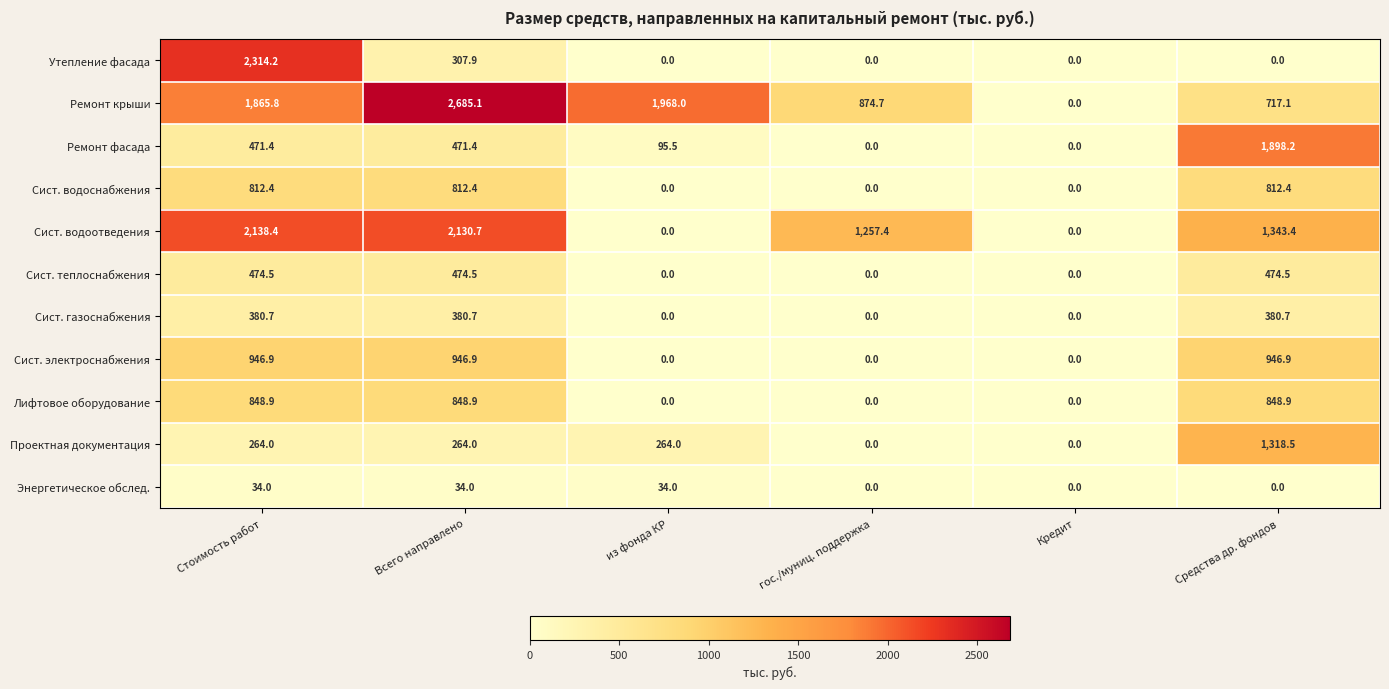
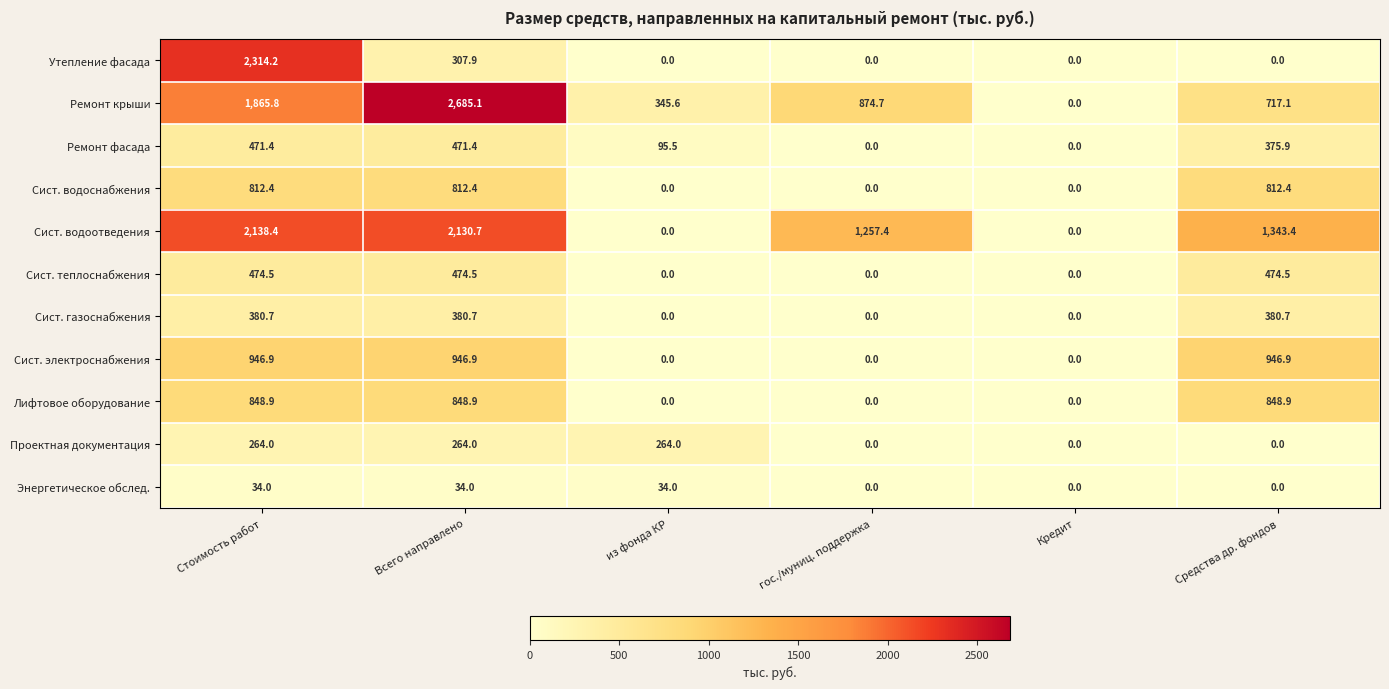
  {
    "Утепление фасада": {
      "Стоимость работ": "2,314.2",
      "Всего направлено": "307.9",
      "из фонда КР": "0.0",
      "гос./муниц. поддержка": "0.0",
      "Кредит": "0.0",
      "Средства др. фондов": "0.0"
    },
    "Ремонт крыши": {
      "Стоимость работ": "1,865.8",
      "Всего направлено": "2,685.1",
-     "из фонда КР": "1,968.0",
+     "из фонда КР": "345.6",
      "гос./муниц. поддержка": "874.7",
      "Кредит": "0.0",
      "Средства др. фондов": "717.1"
    },
    "Ремонт фасада": {
      "Стоимость работ": "471.4",
      "Всего направлено": "471.4",
      "из фонда КР": "95.5",
      "гос./муниц. поддержка": "0.0",
      "Кредит": "0.0",
-     "Средства др. фондов": "1,898.2"
+     "Средства др. фондов": "375.9"
    },
    "Сист. водоснабжения": {
      "Стоимость работ": "812.4",
      "Всего направлено": "812.4",
      "из фонда КР": "0.0",
      "гос./муниц. поддержка": "0.0",
      "Кредит": "0.0",
      "Средства др. фондов": "812.4"
    },
    "Сист. водоотведения": {
      "Стоимость работ": "2,138.4",
      "Всего направлено": "2,130.7",
      "из фонда КР": "0.0",
      "гос./муниц. поддержка": "1,257.4",
      "Кредит": "0.0",
      "Средства др. фондов": "1,343.4"
    },
    "Сист. теплоснабжения": {
      "Стоимость работ": "474.5",
      "Всего направлено": "474.5",
      "из фонда КР": "0.0",
      "гос./муниц. поддержка": "0.0",
      "Кредит": "0.0",
      "Средства др. фондов": "474.5"
    },
    "Сист. газоснабжения": {
      "Стоимость работ": "380.7",
      "Всего направлено": "380.7",
      "из фонда КР": "0.0",
      "гос./муниц. поддержка": "0.0",
      "Кредит": "0.0",
      "Средства др. фондов": "380.7"
    },
    "Сист. электроснабжения": {
      "Стоимость работ": "946.9",
      "Всего направлено": "946.9",
      "из фонда КР": "0.0",
      "гос./муниц. поддержка": "0.0",
      "Кредит": "0.0",
      "Средства др. фондов": "946.9"
    },
    "Лифтовое оборудование": {
      "Стоимость работ": "848.9",
      "Всего направлено": "848.9",
      "из фонда КР": "0.0",
      "гос./муниц. поддержка": "0.0",
      "Кредит": "0.0",
      "Средства др. фондов": "848.9"
    },
    "Проектная документация": {
      "Стоимость работ": "264.0",
      "Всего направлено": "264.0",
      "из фонда КР": "264.0",
      "гос./муниц. поддержка": "0.0",
      "Кредит": "0.0",
-     "Средства др. фондов": "1,318.5"
+     "Средства др. фондов": "0.0"
    },
    "Энергетическое обслед.": {
      "Стоимость работ": "34.0",
      "Всего направлено": "34.0",
      "из фонда КР": "34.0",
      "гос./муниц. поддержка": "0.0",
      "Кредит": "0.0",
      "Средства др. фондов": "0.0"
    }
  }
